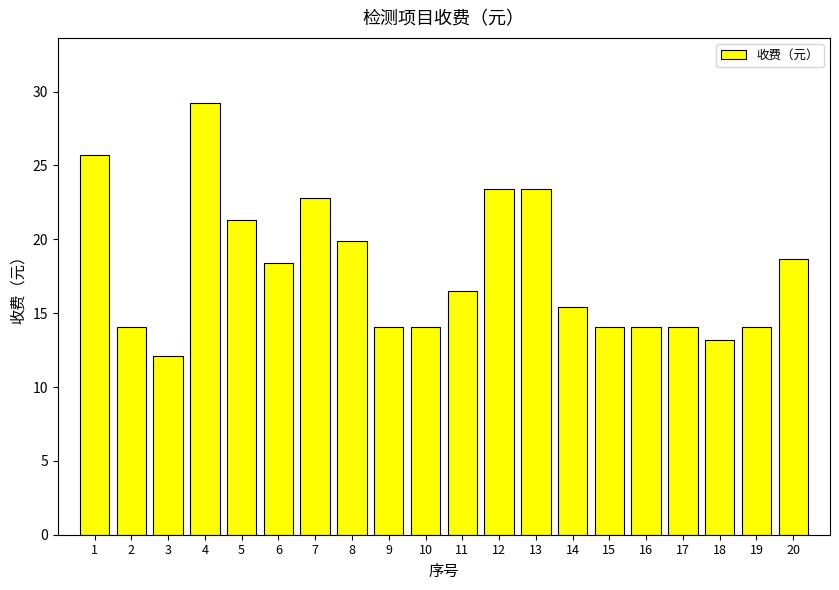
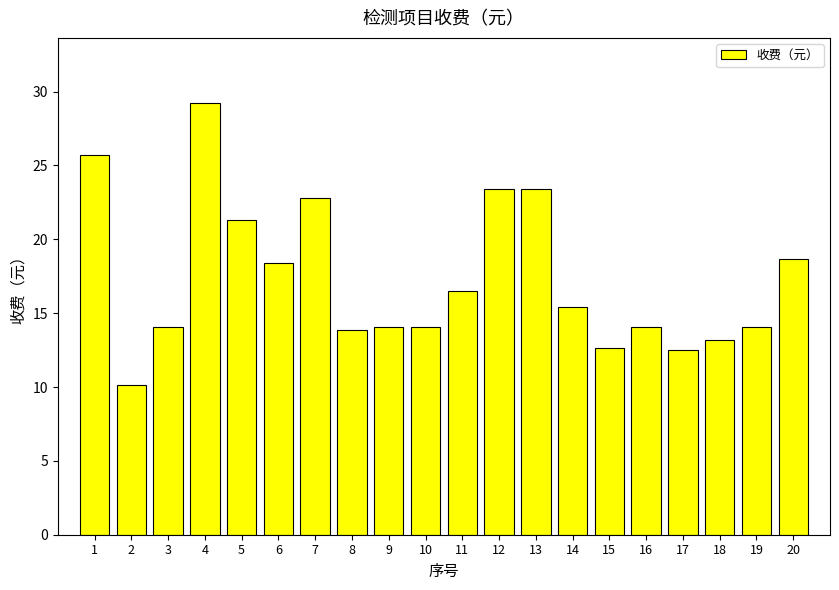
  {
    "1": 25.7,
-   "2": 14.0,
-   "3": 12.1,
+   "2": 10.2,
+   "3": 14.0,
    "4": 29.3,
    "5": 21.3,
    "6": 18.4,
    "7": 22.8,
-   "8": 19.9,
+   "8": 13.9,
    "9": 14.0,
    "10": 14.0,
    "11": 16.5,
    "12": 23.4,
    "13": 23.4,
    "14": 15.4,
-   "15": 14.0,
+   "15": 12.6,
    "16": 14.0,
-   "17": 14.0,
+   "17": 12.5,
    "18": 13.2,
    "19": 14.0,
    "20": 18.7
  }
